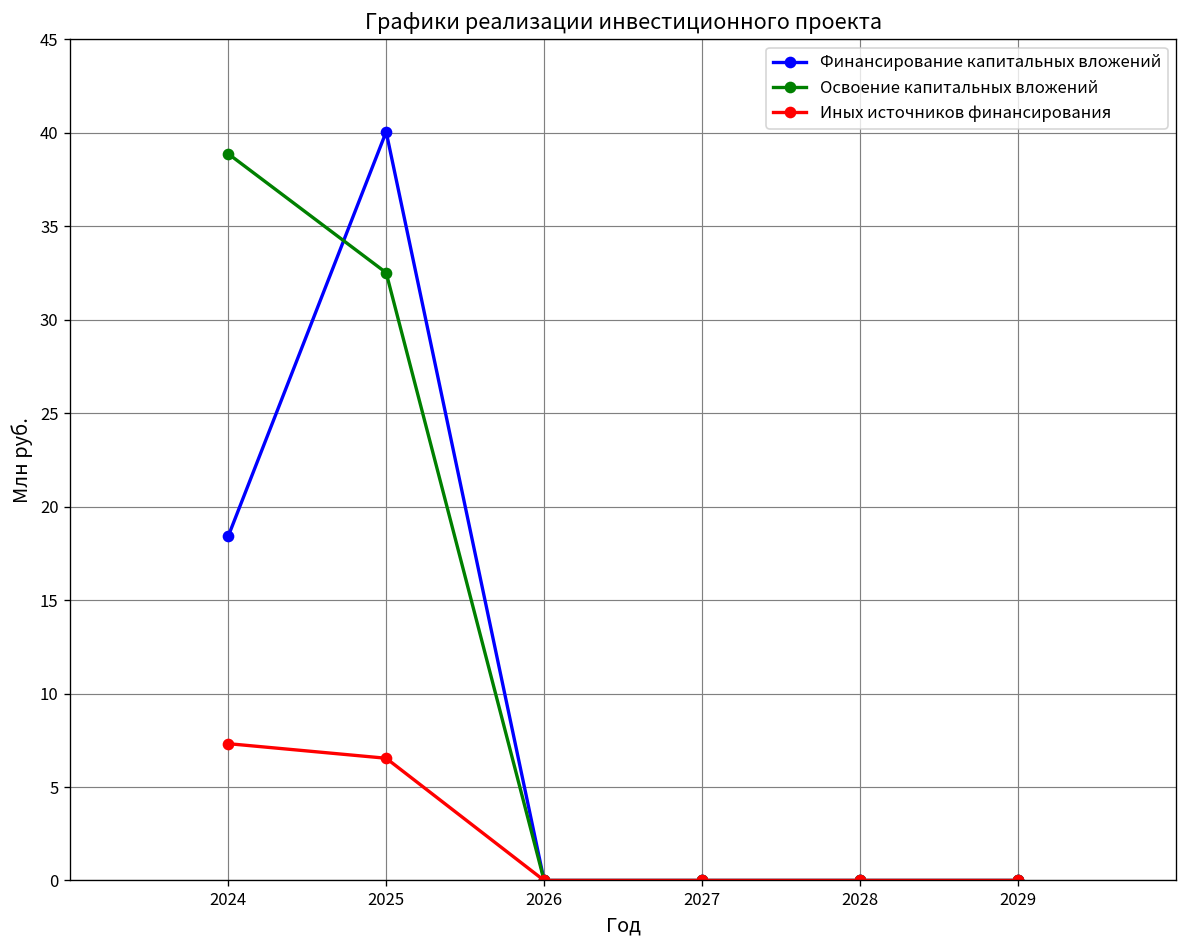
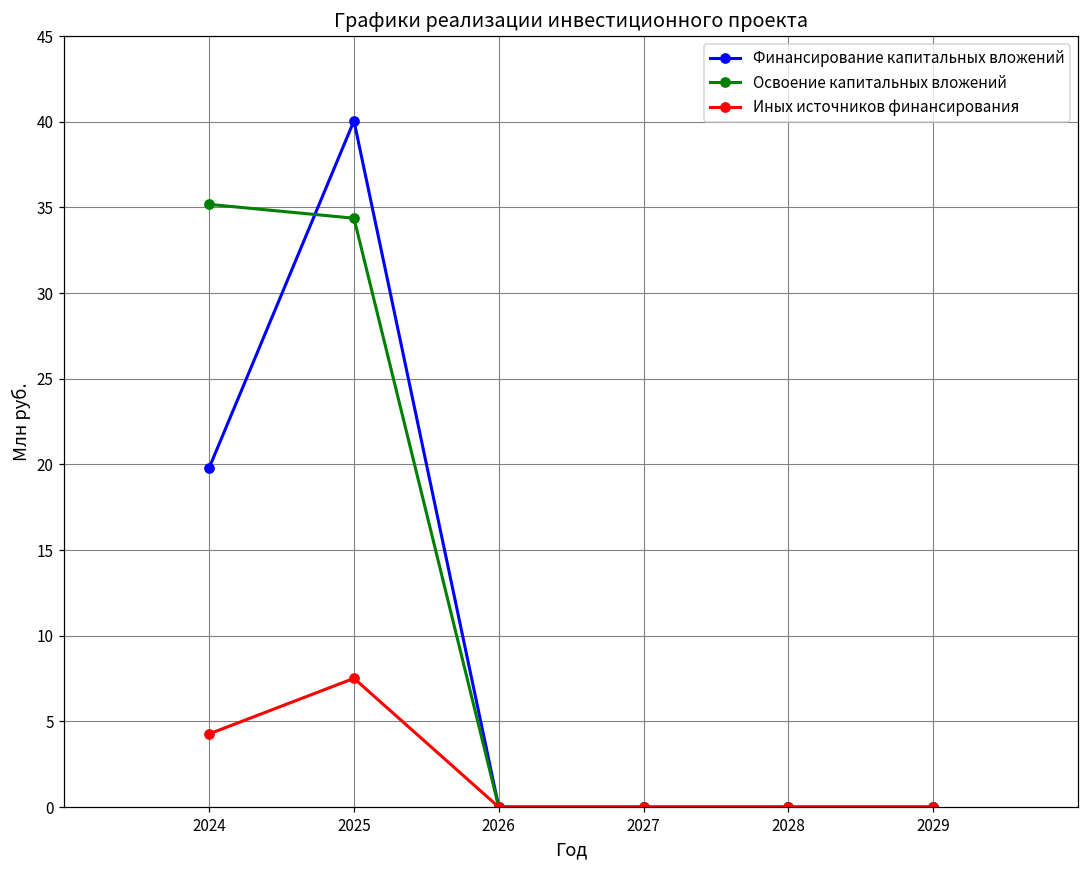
  {
    "Финансирование капитальных вложений": {
-     "2024": 18.4,
+     "2024": 19.8,
      "2025": 40.1
    },
    "Освоение капитальных вложений": {
-     "2024": 38.9,
-     "2025": 32.5
+     "2024": 35.2,
+     "2025": 34.4
    },
    "Иных источников финансирования": {
-     "2024": 7.3,
-     "2025": 6.5
+     "2024": 4.3,
+     "2025": 7.5
    }
  }
